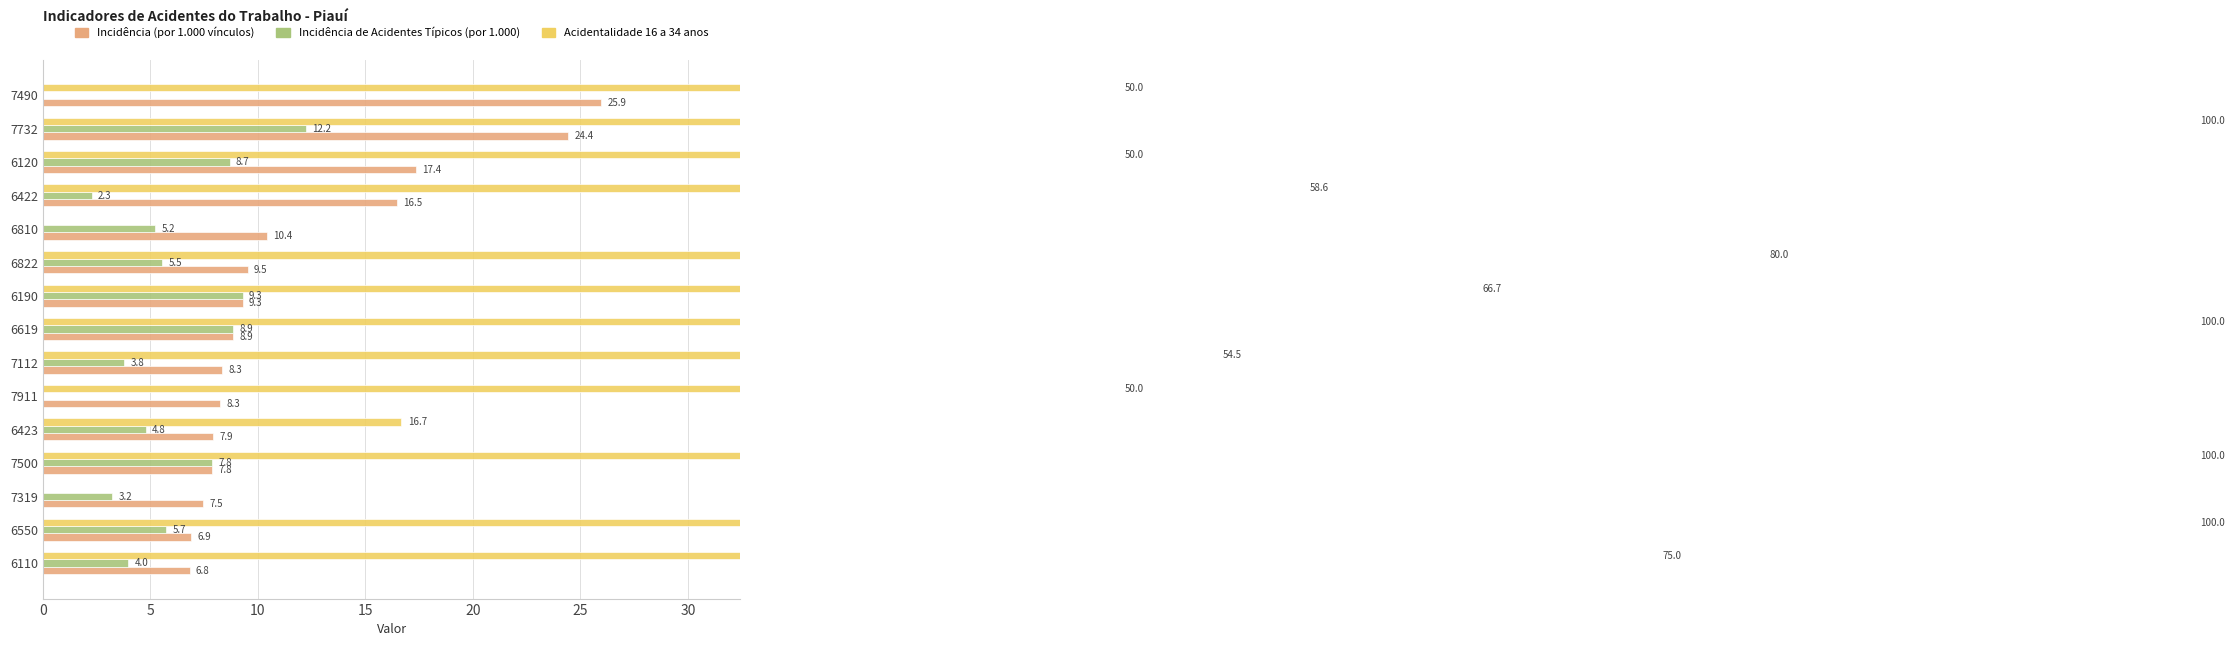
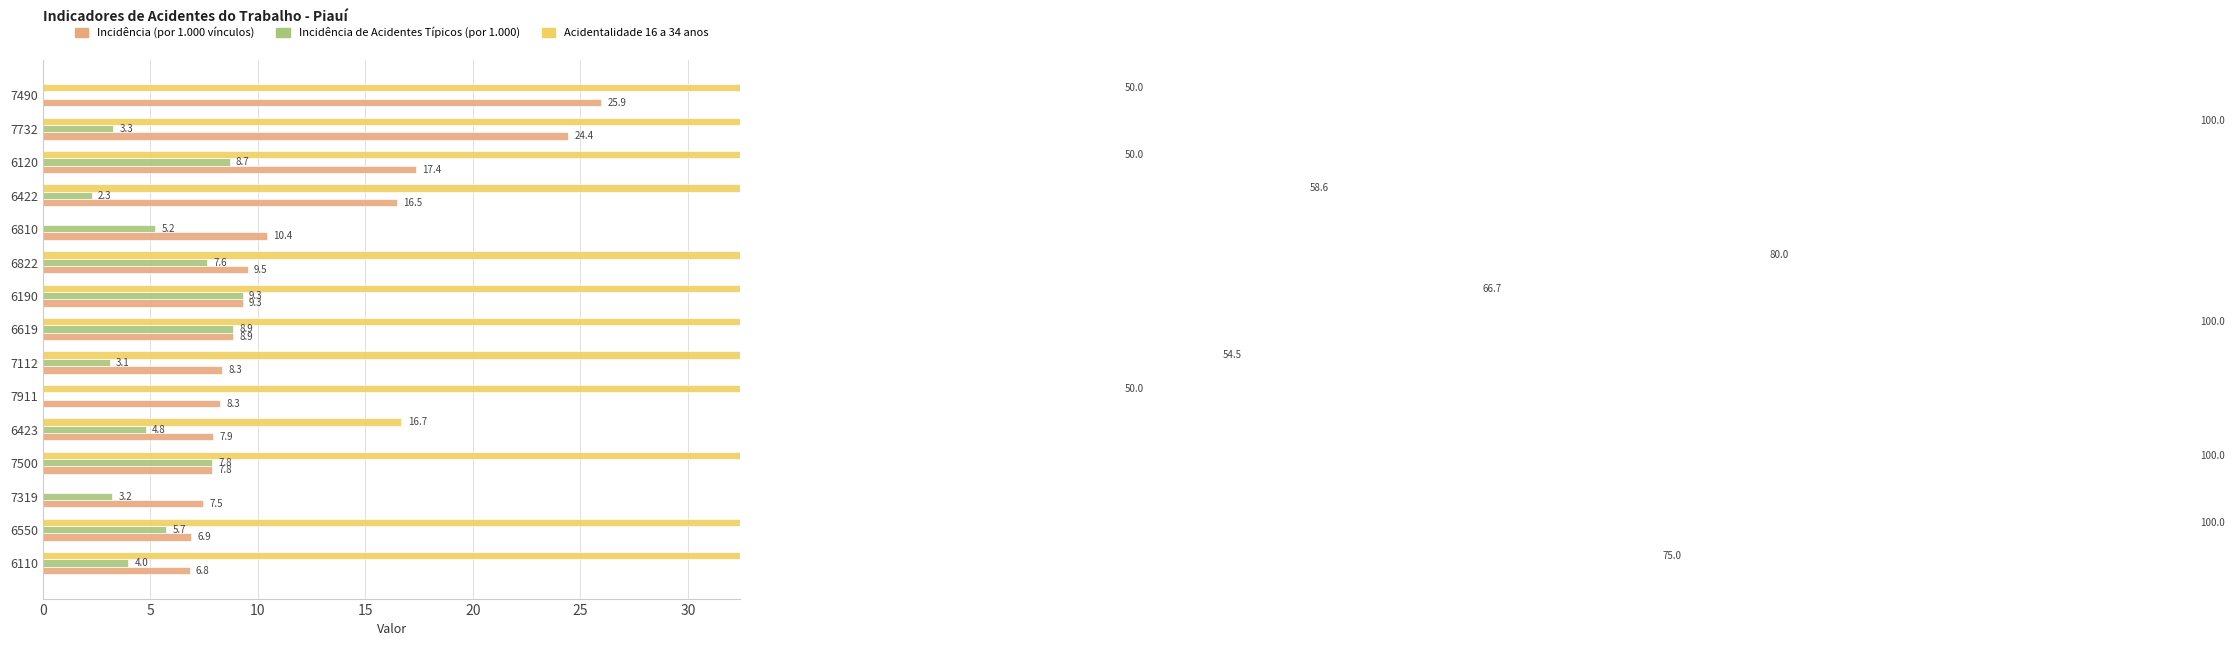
  {
    "Incidência de Acidentes Típicos (por 1.000)": {
-     "7732": 12.2,
+     "7732": 3.3,
      "6120": 8.7,
      "6422": 2.3,
      "6810": 5.2,
-     "6822": 5.5,
-     "7112": 3.8,
+     "6822": 7.6,
+     "7112": 3.1,
      "6423": 4.8,
      "7319": 3.2,
      "6550": 5.7,
      "6110": 4.0
    }
  }
